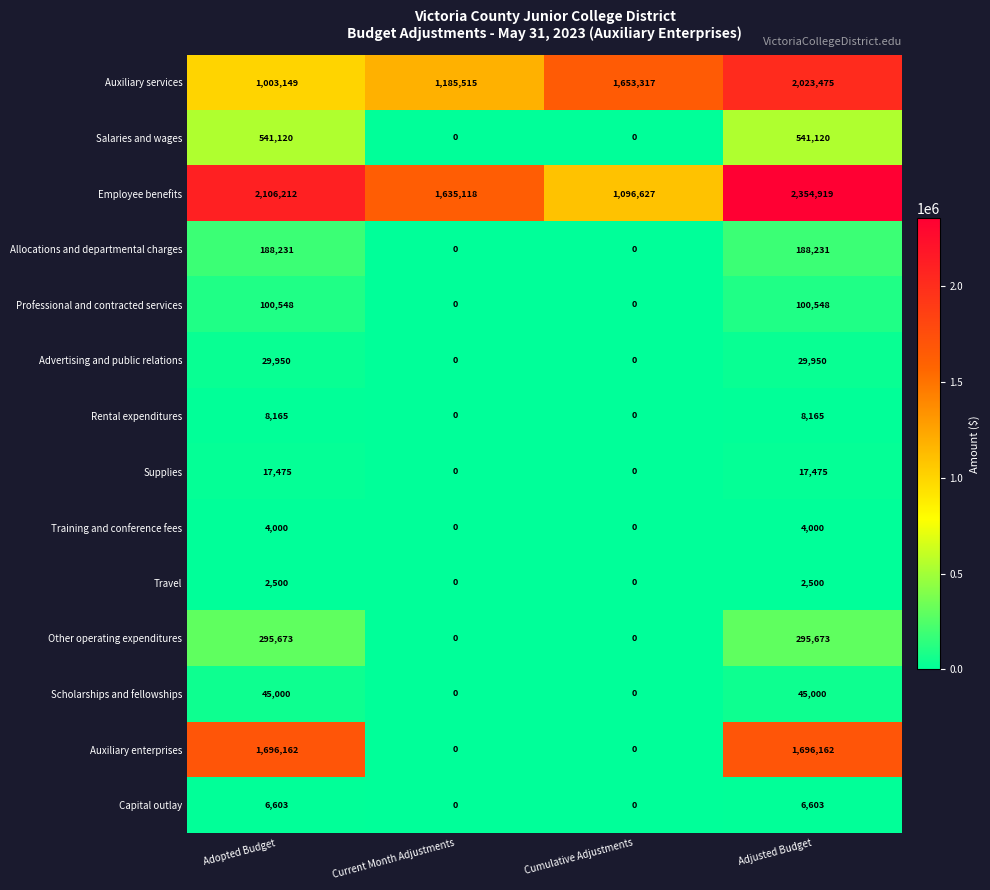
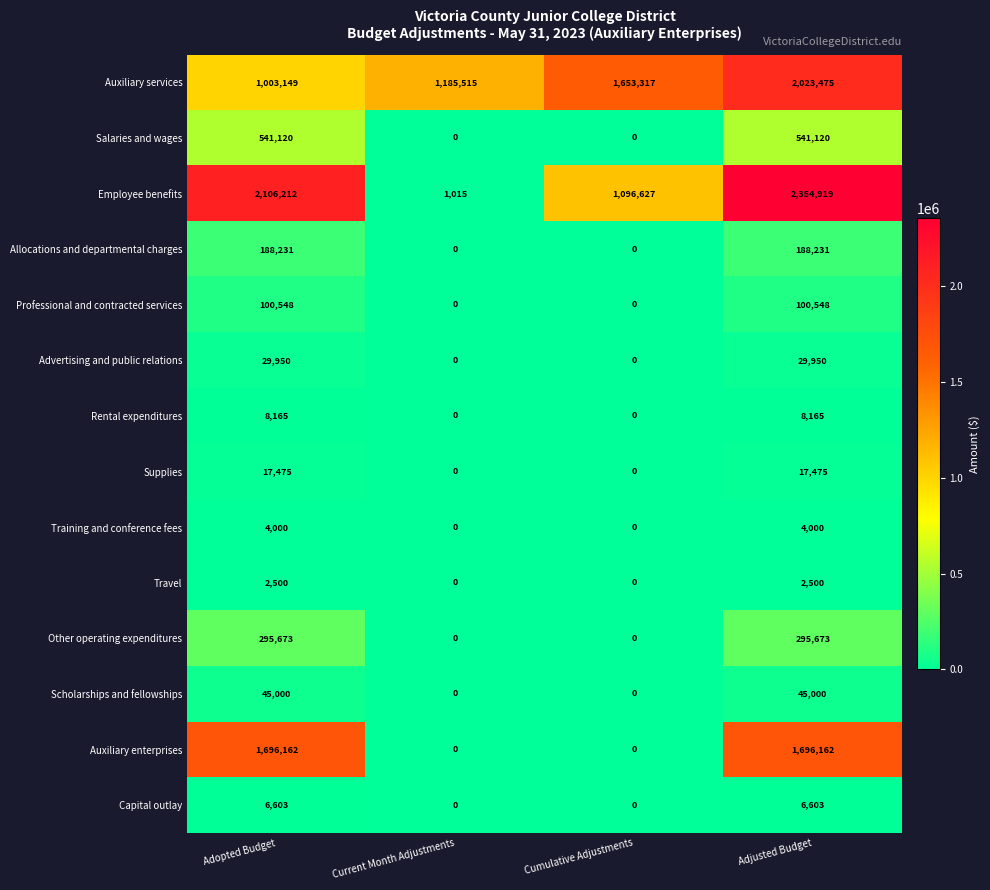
  {
    "Auxiliary services": {
      "Adopted Budget": "1,003,149",
      "Current Month Adjustments": "1,185,515",
      "Cumulative Adjustments": "1,653,317",
      "Adjusted Budget": "2,023,475"
    },
    "Salaries and wages": {
      "Adopted Budget": "541,120",
      "Current Month Adjustments": "0",
      "Cumulative Adjustments": "0",
      "Adjusted Budget": "541,120"
    },
    "Employee benefits": {
      "Adopted Budget": "2,106,212",
-     "Current Month Adjustments": "1,635,118",
+     "Current Month Adjustments": "1,015",
      "Cumulative Adjustments": "1,096,627",
      "Adjusted Budget": "2,354,919"
    },
    "Allocations and departmental charges": {
      "Adopted Budget": "188,231",
      "Current Month Adjustments": "0",
      "Cumulative Adjustments": "0",
      "Adjusted Budget": "188,231"
    },
    "Professional and contracted services": {
      "Adopted Budget": "100,548",
      "Current Month Adjustments": "0",
      "Cumulative Adjustments": "0",
      "Adjusted Budget": "100,548"
    },
    "Advertising and public relations": {
      "Adopted Budget": "29,950",
      "Current Month Adjustments": "0",
      "Cumulative Adjustments": "0",
      "Adjusted Budget": "29,950"
    },
    "Rental expenditures": {
      "Adopted Budget": "8,165",
      "Current Month Adjustments": "0",
      "Cumulative Adjustments": "0",
      "Adjusted Budget": "8,165"
    },
    "Supplies": {
      "Adopted Budget": "17,475",
      "Current Month Adjustments": "0",
      "Cumulative Adjustments": "0",
      "Adjusted Budget": "17,475"
    },
    "Training and conference fees": {
      "Adopted Budget": "4,000",
      "Current Month Adjustments": "0",
      "Cumulative Adjustments": "0",
      "Adjusted Budget": "4,000"
    },
    "Travel": {
      "Adopted Budget": "2,500",
      "Current Month Adjustments": "0",
      "Cumulative Adjustments": "0",
      "Adjusted Budget": "2,500"
    },
    "Other operating expenditures": {
      "Adopted Budget": "295,673",
      "Current Month Adjustments": "0",
      "Cumulative Adjustments": "0",
      "Adjusted Budget": "295,673"
    },
    "Scholarships and fellowships": {
      "Adopted Budget": "45,000",
      "Current Month Adjustments": "0",
      "Cumulative Adjustments": "0",
      "Adjusted Budget": "45,000"
    },
    "Auxiliary enterprises": {
      "Adopted Budget": "1,696,162",
      "Current Month Adjustments": "0",
      "Cumulative Adjustments": "0",
      "Adjusted Budget": "1,696,162"
    },
    "Capital outlay": {
      "Adopted Budget": "6,603",
      "Current Month Adjustments": "0",
      "Cumulative Adjustments": "0",
      "Adjusted Budget": "6,603"
    }
  }
